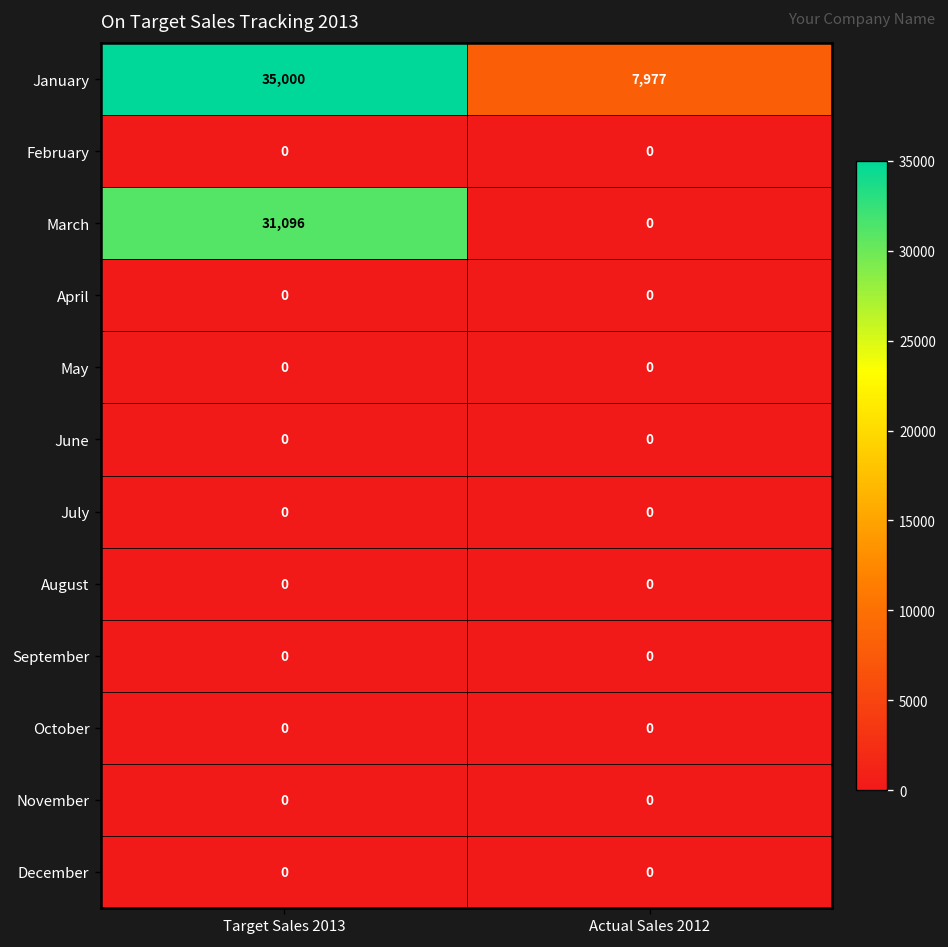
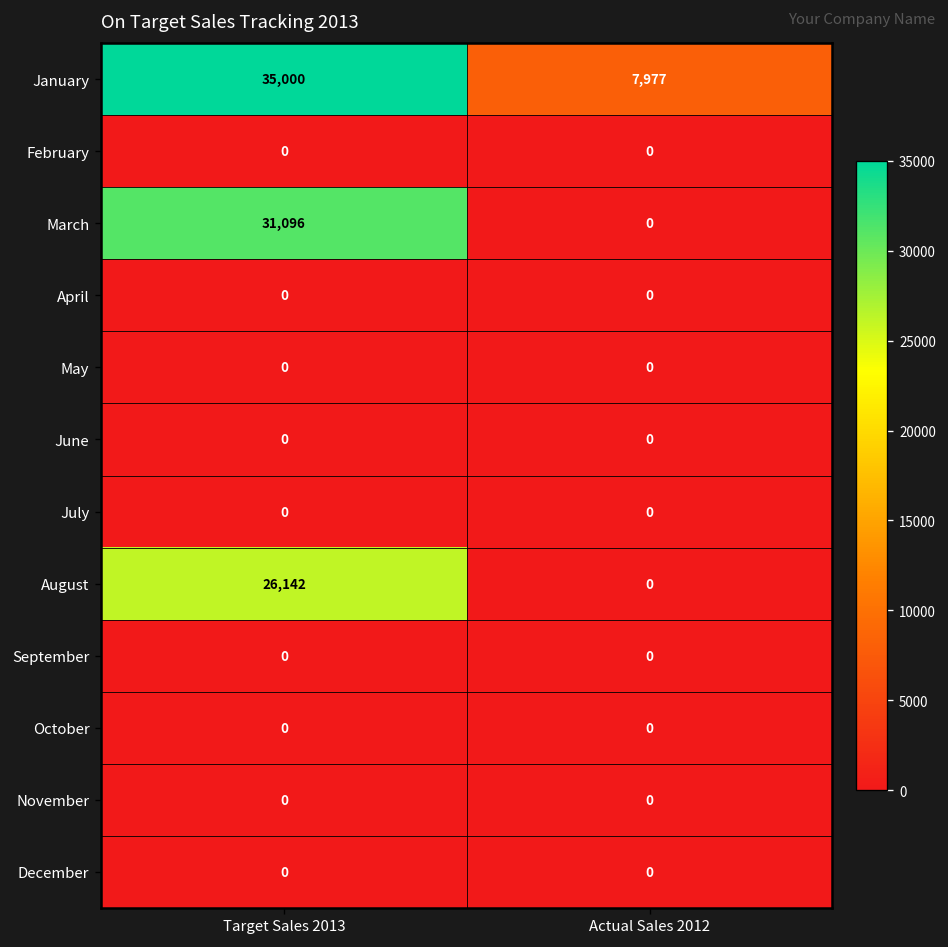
  {
    "January": {
      "Target Sales 2013": "35,000",
      "Actual Sales 2012": "7,977"
    },
    "February": {
      "Target Sales 2013": "0",
      "Actual Sales 2012": "0"
    },
    "March": {
      "Target Sales 2013": "31,096",
      "Actual Sales 2012": "0"
    },
    "April": {
      "Target Sales 2013": "0",
      "Actual Sales 2012": "0"
    },
    "May": {
      "Target Sales 2013": "0",
      "Actual Sales 2012": "0"
    },
    "June": {
      "Target Sales 2013": "0",
      "Actual Sales 2012": "0"
    },
    "July": {
      "Target Sales 2013": "0",
      "Actual Sales 2012": "0"
    },
    "August": {
-     "Target Sales 2013": "0",
+     "Target Sales 2013": "26,142",
      "Actual Sales 2012": "0"
    },
    "September": {
      "Target Sales 2013": "0",
      "Actual Sales 2012": "0"
    },
    "October": {
      "Target Sales 2013": "0",
      "Actual Sales 2012": "0"
    },
    "November": {
      "Target Sales 2013": "0",
      "Actual Sales 2012": "0"
    },
    "December": {
      "Target Sales 2013": "0",
      "Actual Sales 2012": "0"
    }
  }
